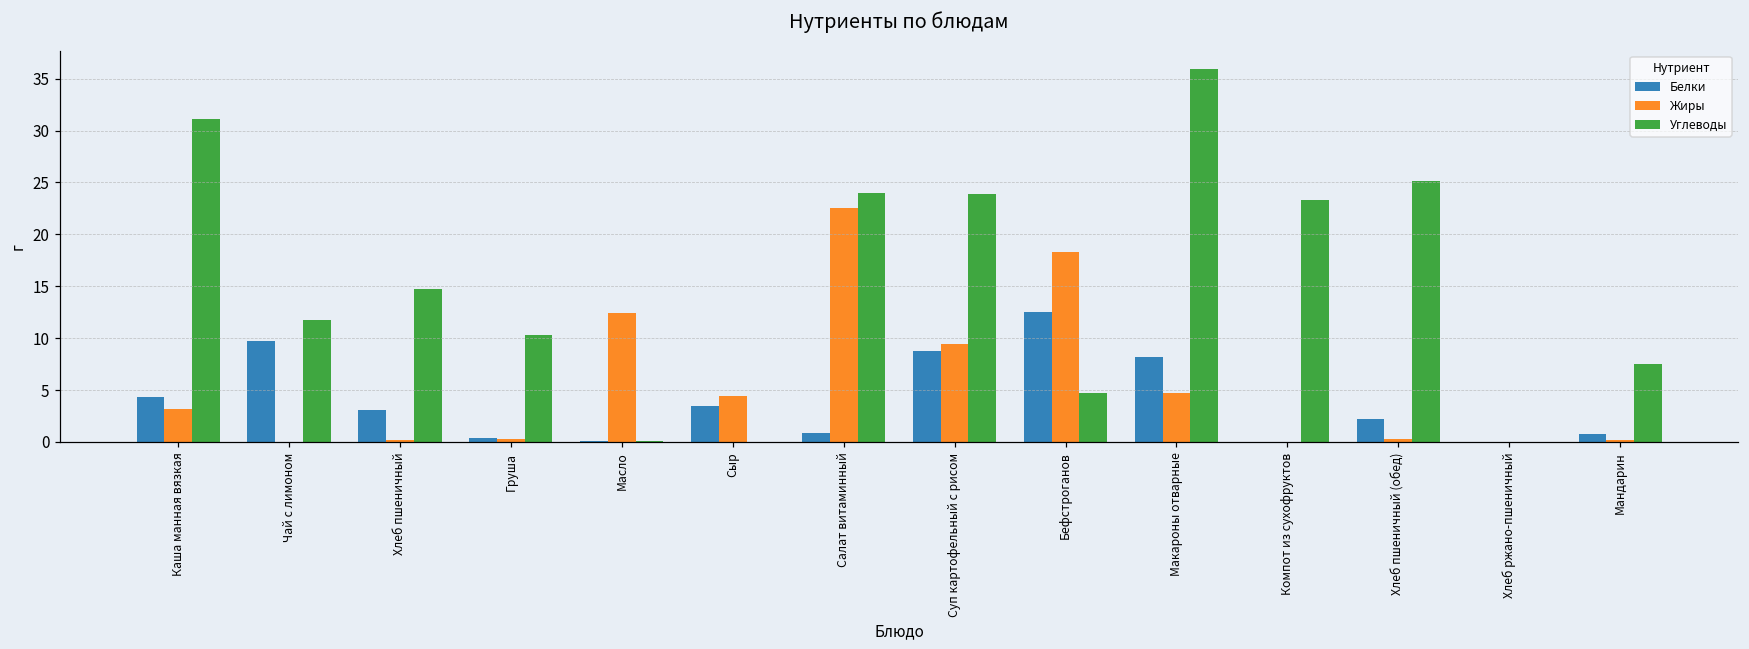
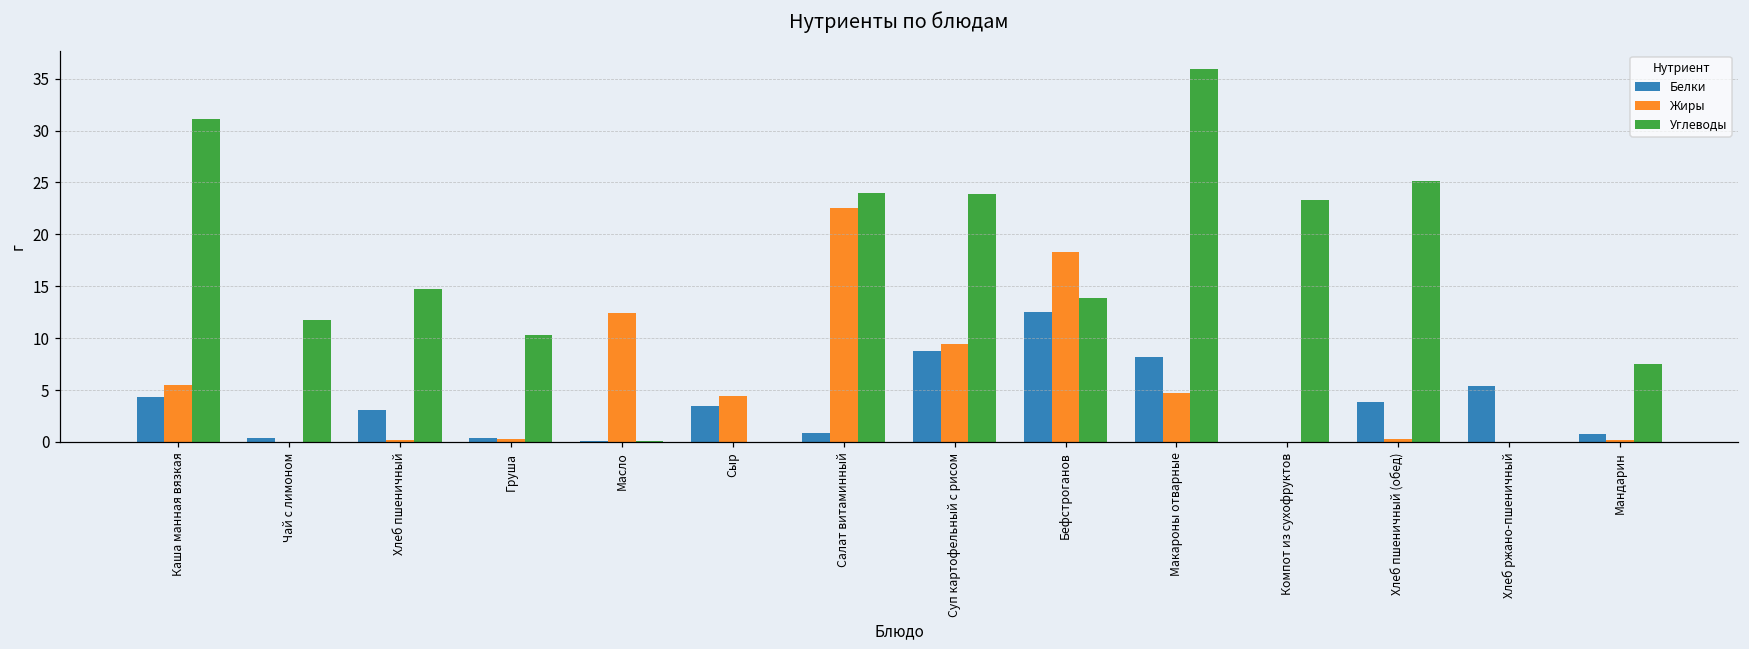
  {
    "Белки": {
      "Каша манная вязкая": 4,
-     "Чай с лимоном": 10,
+     "Чай с лимоном": 0,
      "Хлеб пшеничный": 3,
      "Груша": 0,
      "Сыр": 4,
      "Салат витаминный": 1,
      "Суп картофельный с рисом": 9,
      "Бефстроганов": 13,
      "Макароны отварные": 8,
      "Компот из сухофруктов": 0,
-     "Хлеб пшеничный (обед)": 2,
-     "Хлеб ржано-пшеничный": 0,
+     "Хлеб пшеничный (обед)": 4,
+     "Хлеб ржано-пшеничный": 5,
      "Мандарин": 1
    },
    "Жиры": {
-     "Каша манная вязкая": 3,
+     "Каша манная вязкая": 6,
      "Чай с лимоном": 0,
      "Груша": 0,
      "Масло": 12,
      "Сыр": 4,
      "Салат витаминный": 23,
      "Суп картофельный с рисом": 9,
      "Бефстроганов": 18,
      "Макароны отварные": 5,
      "Компот из сухофруктов": 0,
      "Хлеб пшеничный (обед)": 0,
      "Хлеб ржано-пшеничный": 0
    },
    "Углеводы": {
      "Каша манная вязкая": 31,
      "Чай с лимоном": 12,
      "Хлеб пшеничный": 15,
      "Груша": 10,
      "Сыр": 0,
      "Салат витаминный": 24,
      "Суп картофельный с рисом": 24,
-     "Бефстроганов": 5,
+     "Бефстроганов": 14,
      "Макароны отварные": 36,
      "Компот из сухофруктов": 23,
      "Хлеб пшеничный (обед)": 25,
      "Хлеб ржано-пшеничный": 0,
      "Мандарин": 8
    }
  }
